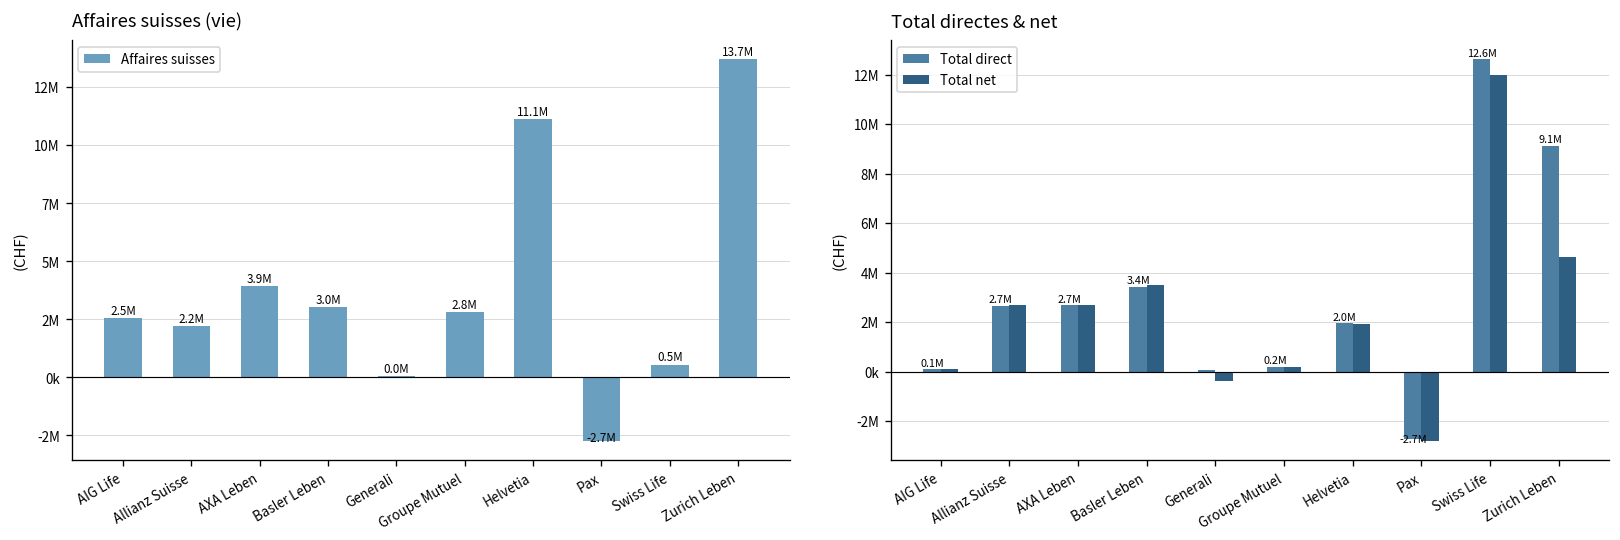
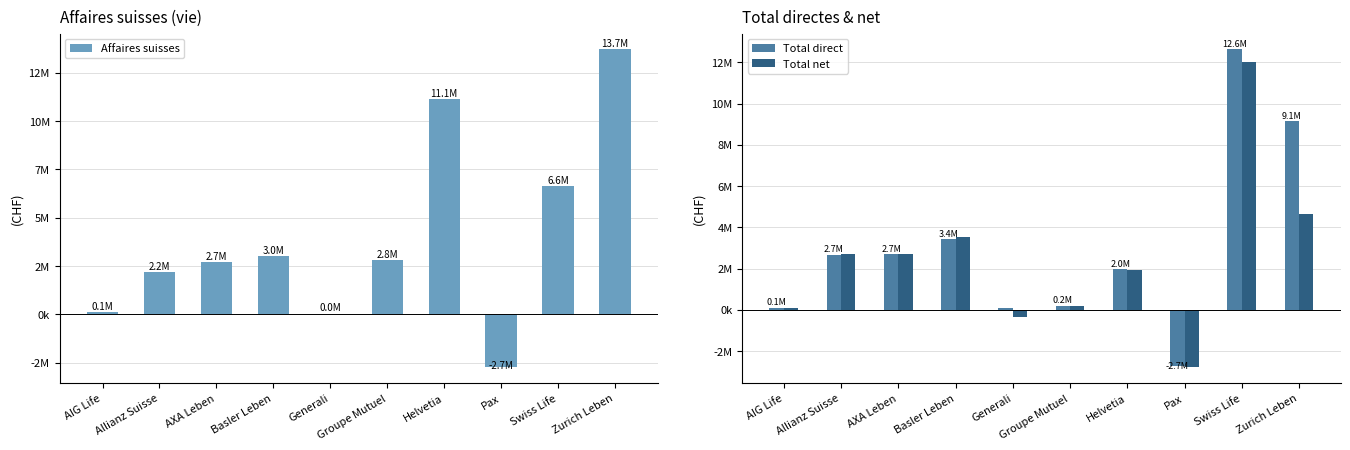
  {
    "Affaires suisses (vie)": {
-     "AIG Life": "2.5M",
+     "AIG Life": "0.1M",
      "Allianz Suisse": "2.2M",
-     "AXA Leben": "3.9M",
+     "AXA Leben": "2.7M",
      "Basler Leben": "3.0M",
      "Groupe Mutuel": "2.8M",
      "Helvetia": "11.1M",
      "Pax": "-2.7M",
-     "Swiss Life": "0.5M",
+     "Swiss Life": "6.6M",
      "Zurich Leben": "13.7M"
    }
  }
